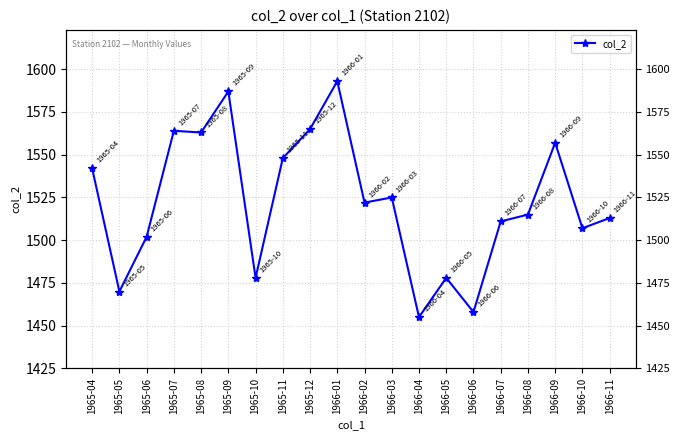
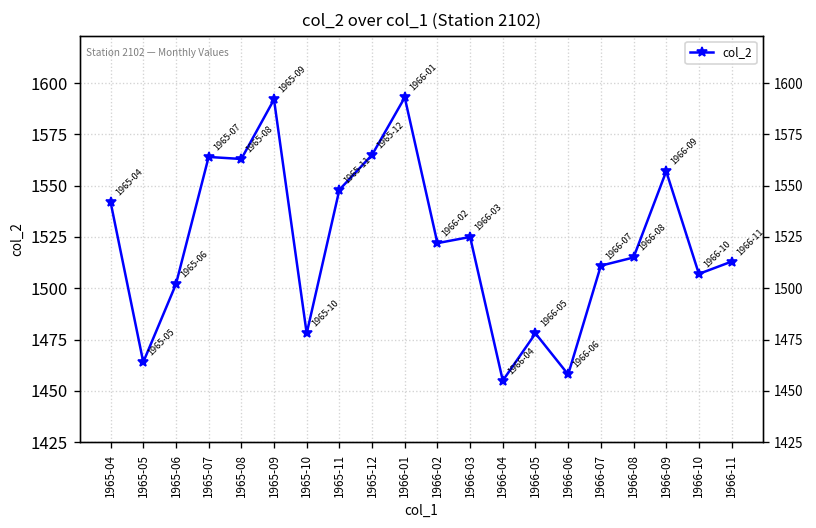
  {
-   "1965-05": 1470,
-   "1965-09": 1587,
+   "1965-05": 1464,
+   "1965-09": 1592,
    "1965-11": 1548,
    "1966-02": 1522,
    "1966-07": 1511,
    "1966-10": 1507
  }
